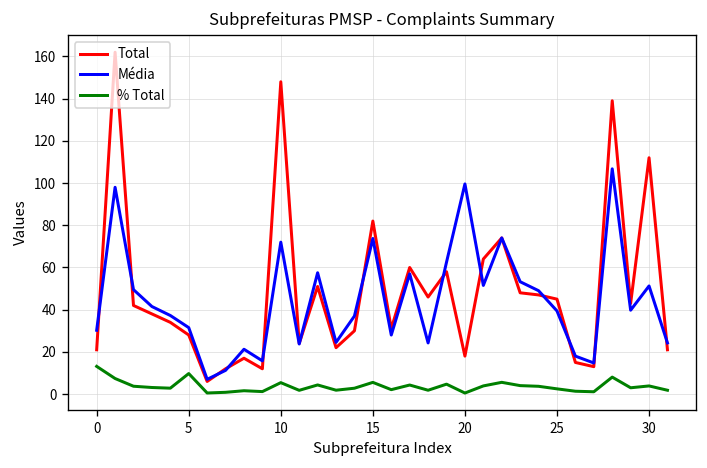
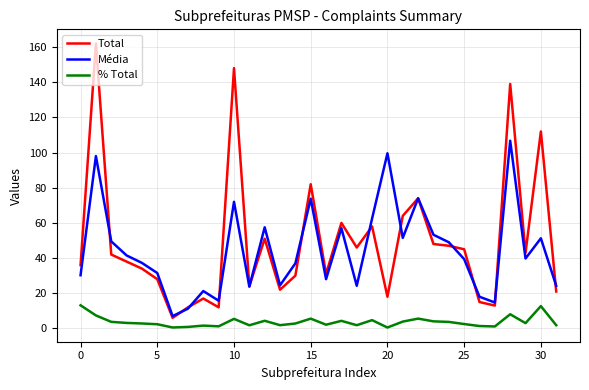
  {
    "Total": {
-     "0": 21,
+     "0": 36,
      "5": 28,
      "10": 148,
      "15": 82,
      "20": 18,
      "25": 45,
      "30": 112
    },
    "Média": {
      "0": 30,
      "5": 32,
      "10": 72,
      "15": 74,
      "20": 100,
      "25": 39,
      "30": 51
    },
    "% Total": {
      "0": 13,
-     "5": 10,
+     "5": 2,
      "10": 5,
      "15": 6,
      "20": 1,
      "25": 2,
-     "30": 4
+     "30": 13
    }
  }
